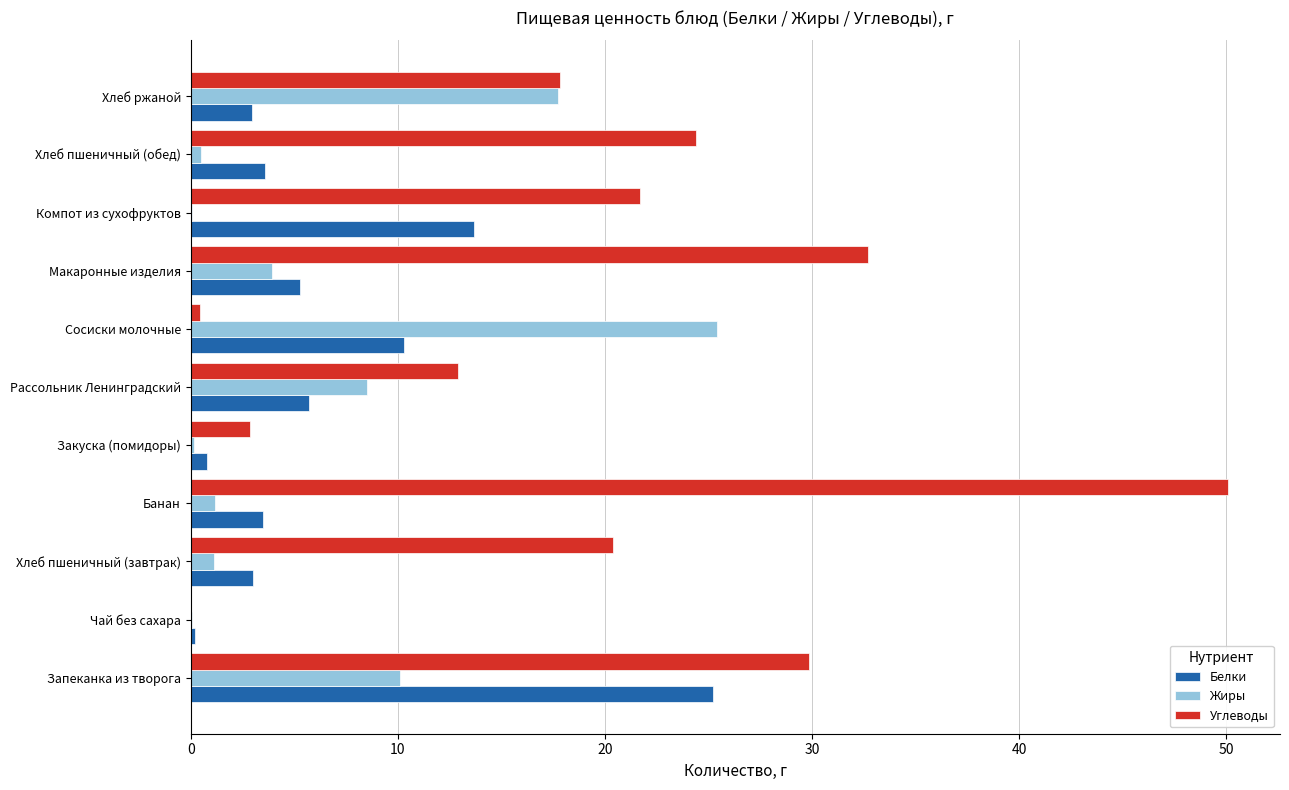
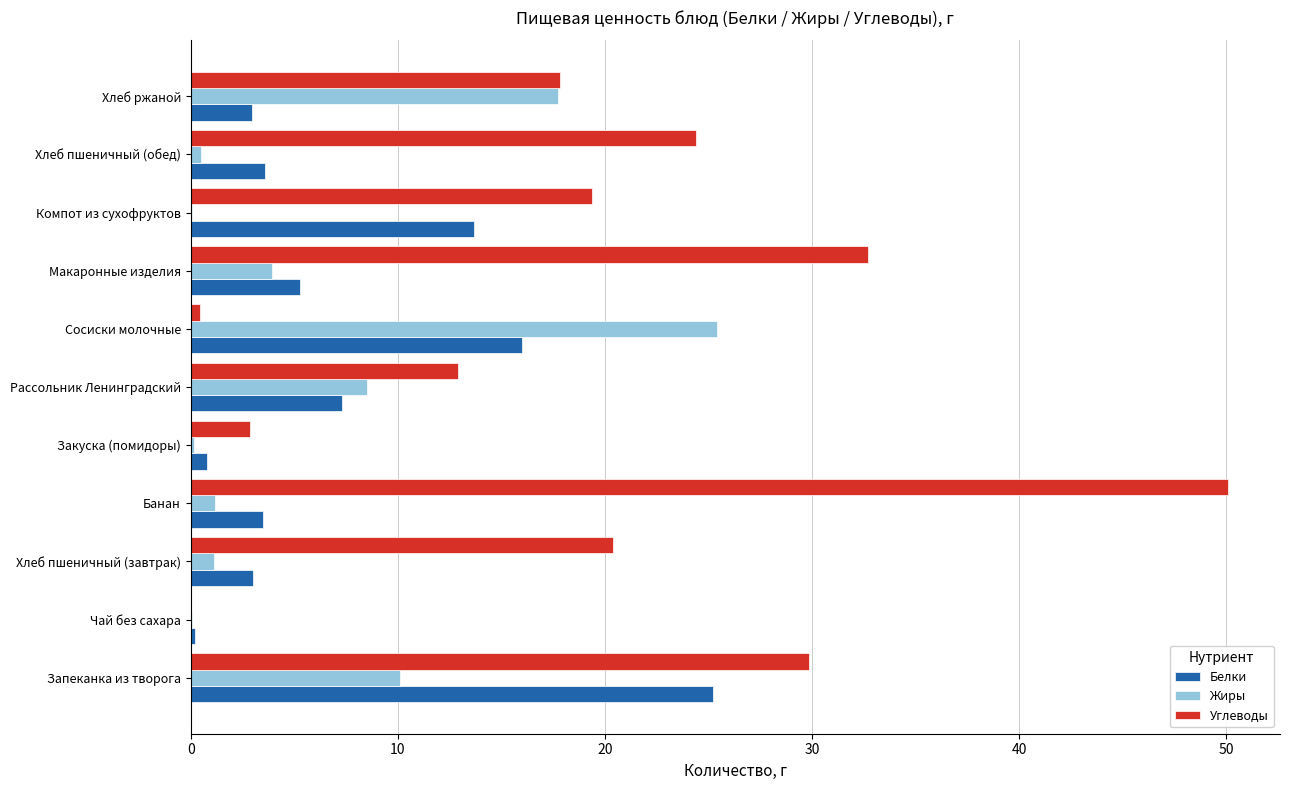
  {
    "Белки": {
      "Хлеб ржаной": 3.0,
      "Хлеб пшеничный (обед)": 3.6,
      "Компот из сухофруктов": 13.7,
      "Макаронные изделия": 5.3,
-     "Сосиски молочные": 10.3,
-     "Рассольник Ленинградский": 5.7,
+     "Сосиски молочные": 16.0,
+     "Рассольник Ленинградский": 7.3,
      "Закуска (помидоры)": 0.8,
      "Банан": 3.5,
      "Хлеб пшеничный (завтрак)": 3.0,
      "Чай без сахара": 0.2,
      "Запеканка из творога": 25.2
    },
    "Жиры": {
      "Хлеб ржаной": 17.8,
      "Хлеб пшеничный (обед)": 0.5,
      "Макаронные изделия": 3.9,
      "Сосиски молочные": 25.4,
      "Рассольник Ленинградский": 8.5,
      "Закуска (помидоры)": 0.2,
      "Банан": 1.2,
      "Хлеб пшеничный (завтрак)": 1.1,
      "Запеканка из творога": 10.1
    },
    "Углеводы": {
      "Хлеб ржаной": 17.8,
      "Хлеб пшеничный (обед)": 24.4,
-     "Компот из сухофруктов": 21.7,
+     "Компот из сухофруктов": 19.4,
      "Макаронные изделия": 32.7,
      "Сосиски молочные": 0.4,
      "Рассольник Ленинградский": 12.9,
      "Закуска (помидоры)": 2.9,
      "Банан": 50.1,
      "Хлеб пшеничный (завтрак)": 20.4,
      "Запеканка из творога": 29.8
    }
  }
